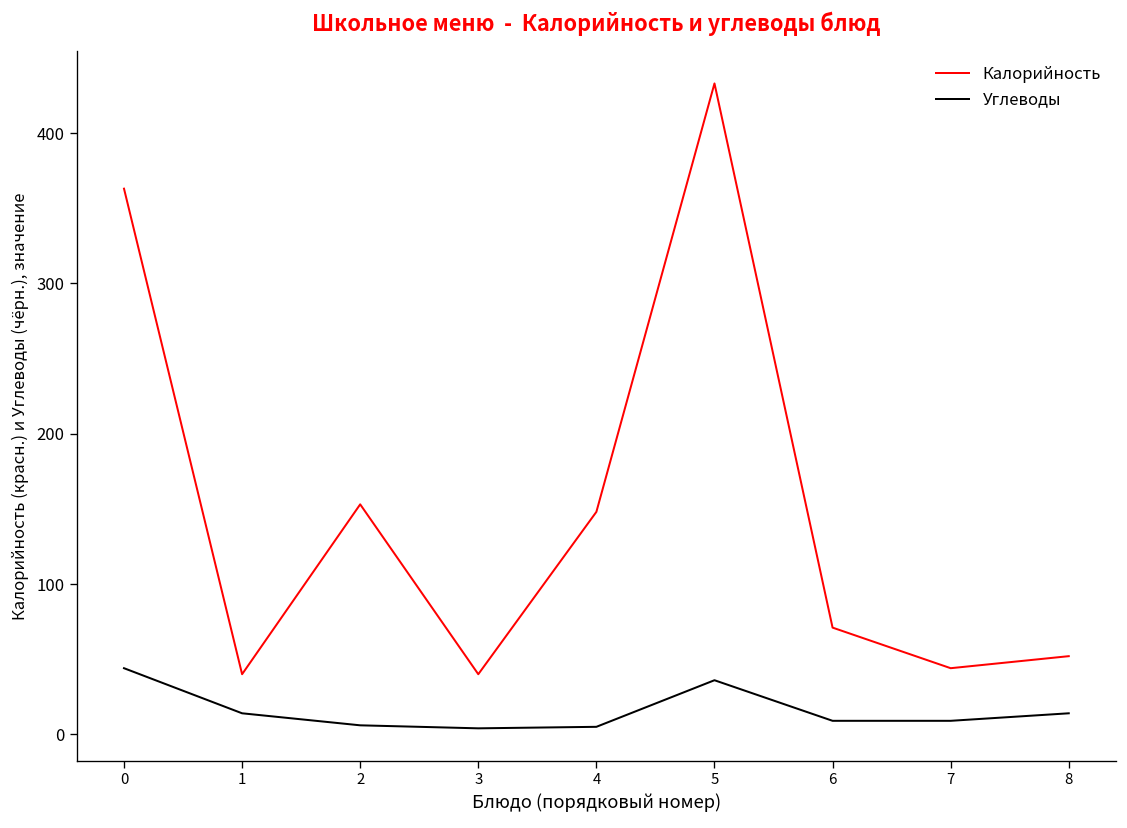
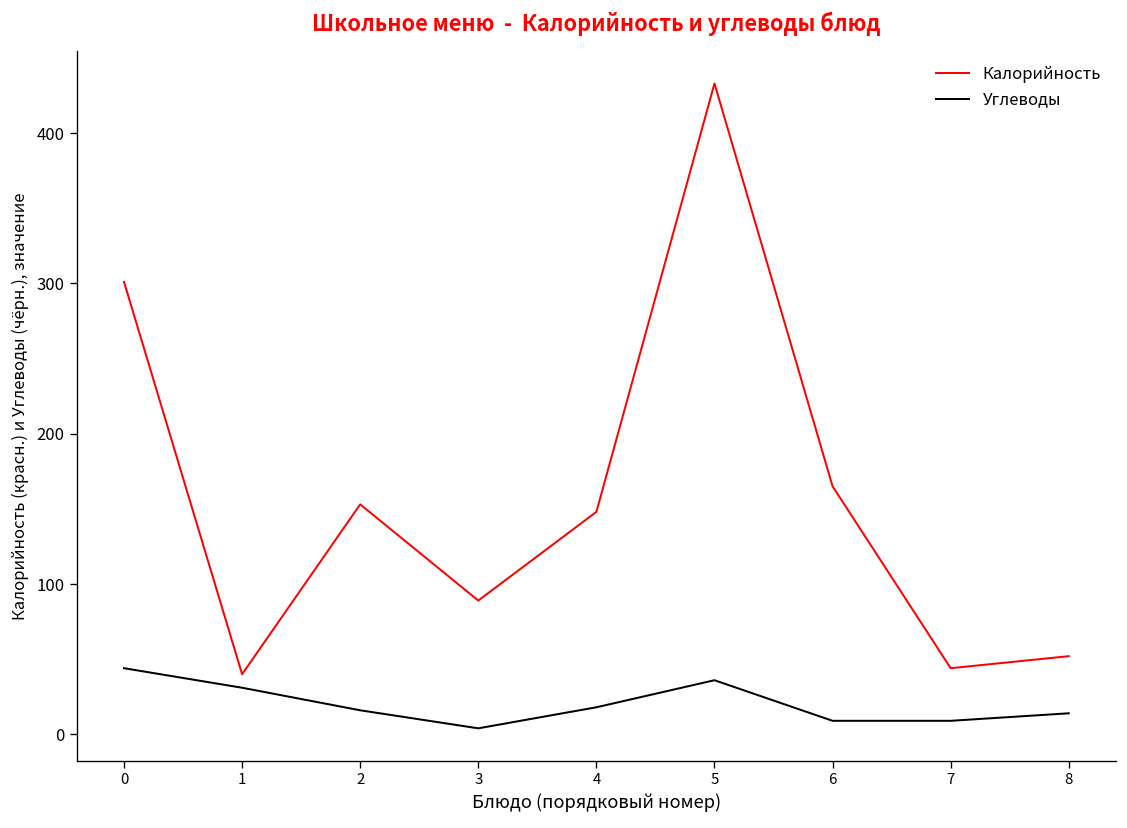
  {
    "Калорийность": {
-     "0": 363,
+     "0": 301,
      "1": 40,
      "2": 153,
-     "3": 40,
+     "3": 89,
      "4": 148,
      "5": 433,
-     "6": 71,
+     "6": 165,
      "7": 44,
      "8": 52
    },
    "Углеводы": {
      "0": 44,
-     "1": 14,
-     "2": 6,
+     "1": 31,
+     "2": 16,
      "3": 4,
-     "4": 5,
+     "4": 18,
      "5": 36,
      "6": 9,
      "7": 9,
      "8": 14
    }
  }
